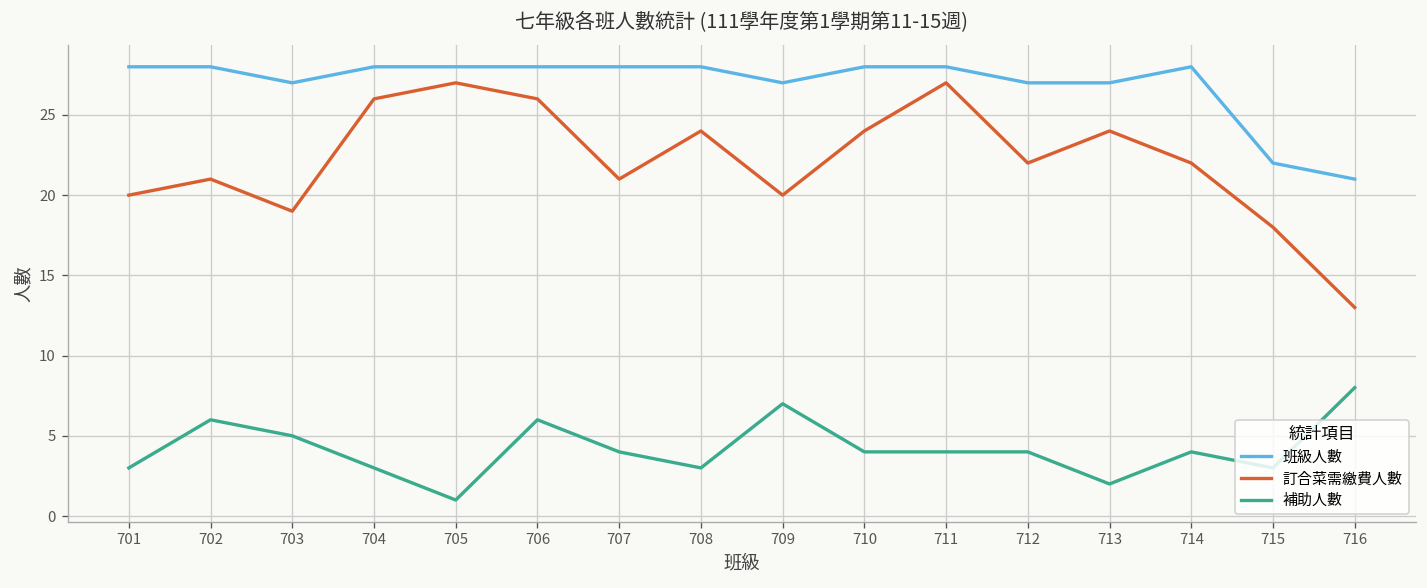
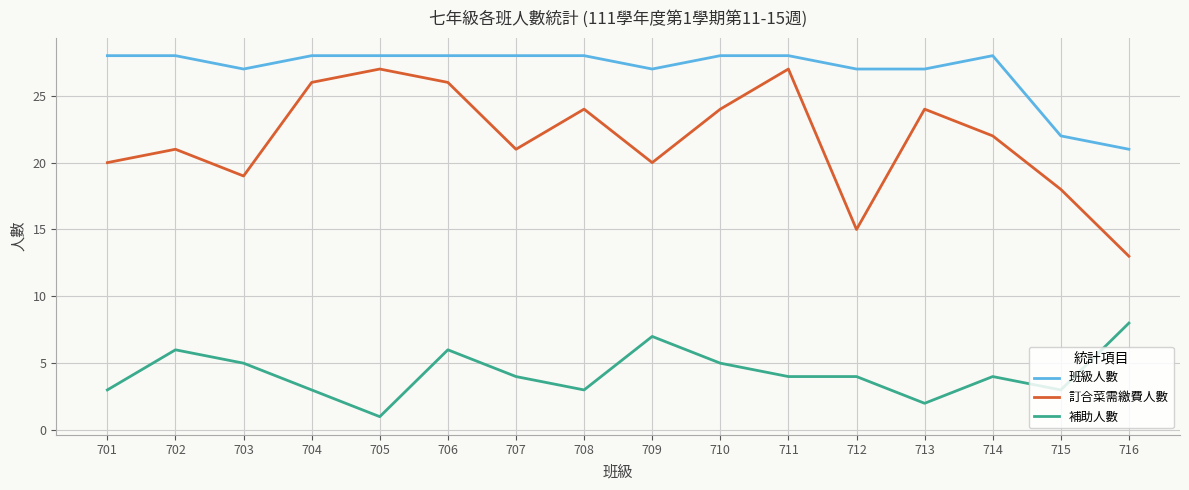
  {
    "班級人數": {
      "701": 28,
      "702": 28,
      "703": 27,
      "704": 28,
      "705": 28,
      "706": 28,
      "707": 28,
      "708": 28,
      "709": 27,
      "710": 28,
      "711": 28,
      "712": 27,
      "713": 27,
      "714": 28,
      "715": 22,
      "716": 21
    },
    "訂合菜需繳費人數": {
      "701": 20,
      "702": 21,
      "703": 19,
      "704": 26,
      "705": 27,
      "706": 26,
      "707": 21,
      "708": 24,
      "709": 20,
      "710": 24,
      "711": 27,
-     "712": 22,
+     "712": 15,
      "713": 24,
      "714": 22,
      "715": 18,
      "716": 13
    },
    "補助人數": {
      "701": 3,
      "702": 6,
      "703": 5,
      "704": 3,
      "705": 1,
      "706": 6,
      "707": 4,
      "708": 3,
      "709": 7,
-     "710": 4,
+     "710": 5,
      "711": 4,
      "712": 4,
      "713": 2,
      "714": 4,
      "716": 8
    }
  }
